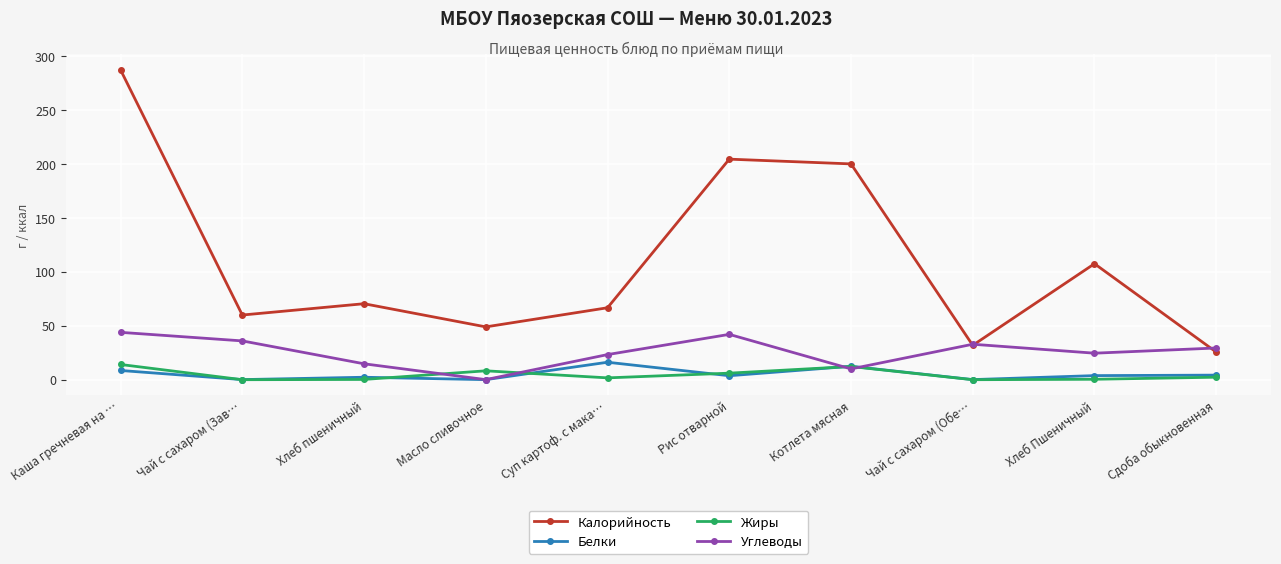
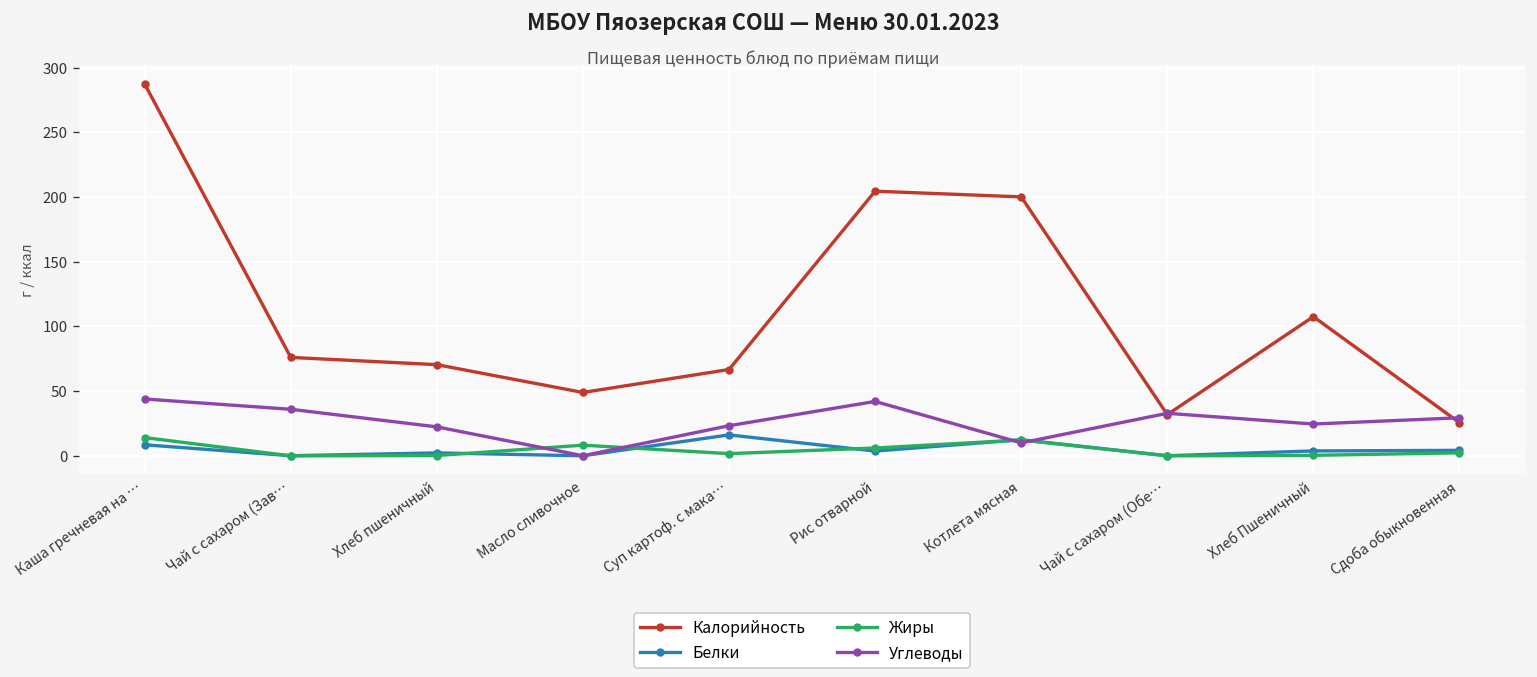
  {
    "Калорийность": {
      "Каша гречневая на …": 287,
-     "Чай с сахаром (Зав…": 60,
+     "Чай с сахаром (Зав…": 76,
      "Хлеб пшеничный": 71,
      "Масло сливочное": 49,
      "Суп картоф. с мака…": 67,
      "Рис отварной": 205,
      "Котлета мясная": 200,
      "Хлеб Пшеничный": 108,
      "Сдоба обыкновенная": 26
    },
    "Белки": {
      "Каша гречневая на …": 9,
      "Суп картоф. с мака…": 16,
      "Рис отварной": 4,
      "Хлеб Пшеничный": 4
    },
    "Жиры": {
      "Каша гречневая на …": 14,
      "Масло сливочное": 8,
      "Суп картоф. с мака…": 2,
      "Рис отварной": 6,
      "Хлеб Пшеничный": 0
    },
    "Углеводы": {
      "Каша гречневая на …": 44,
      "Чай с сахаром (Зав…": 36,
-     "Хлеб пшеничный": 15,
+     "Хлеб пшеничный": 22,
      "Суп картоф. с мака…": 23,
      "Рис отварной": 42,
      "Хлеб Пшеничный": 25,
      "Сдоба обыкновенная": 29
    }
  }
